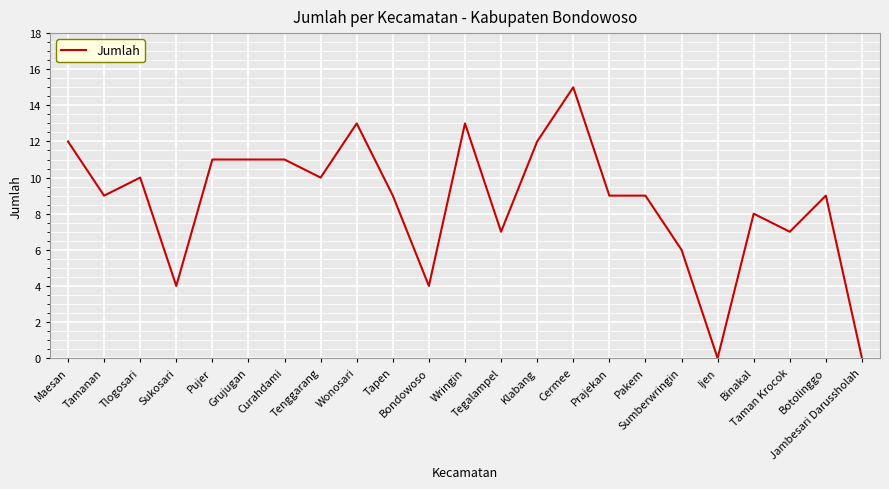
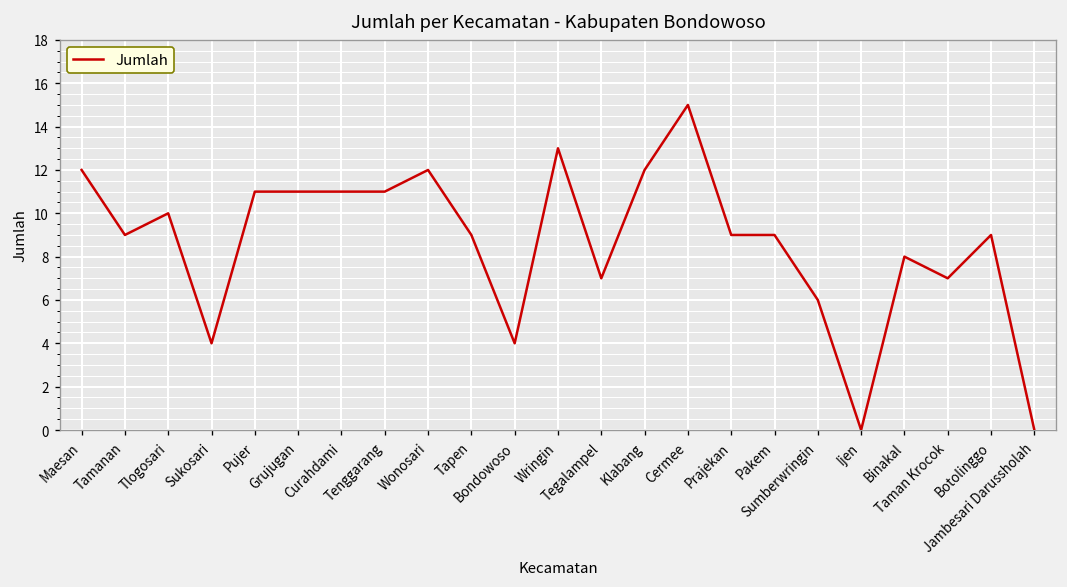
  {
    "Maesan": 12,
    "Tamanan": 9,
    "Tlogosari": 10,
    "Sukosari": 4,
    "Pujer": 11,
    "Grujugan": 11,
    "Curahdami": 11,
-   "Tenggarang": 10,
-   "Wonosari": 13,
+   "Tenggarang": 11,
+   "Wonosari": 12,
    "Tapen": 9,
    "Bondowoso": 4,
    "Wringin": 13,
    "Tegalampel": 7,
    "Klabang": 12,
    "Cermee": 15,
    "Prajekan": 9,
    "Pakem": 9,
    "Sumberwringin": 6,
    "Ijen": 0,
    "Binakal": 8,
    "Taman Krocok": 7,
    "Botolinggo": 9,
    "Jambesari Darussholah": 0
  }
